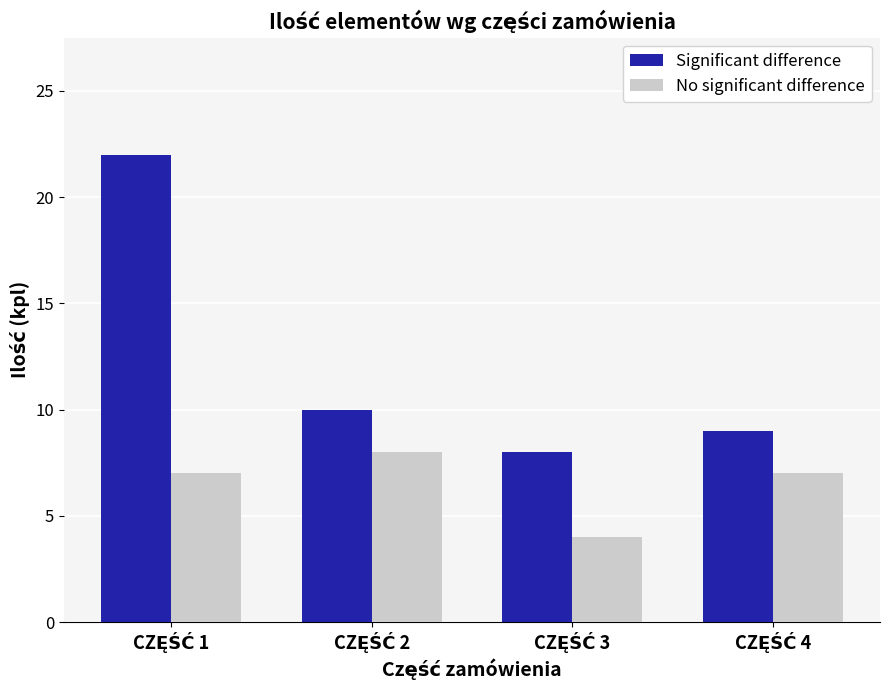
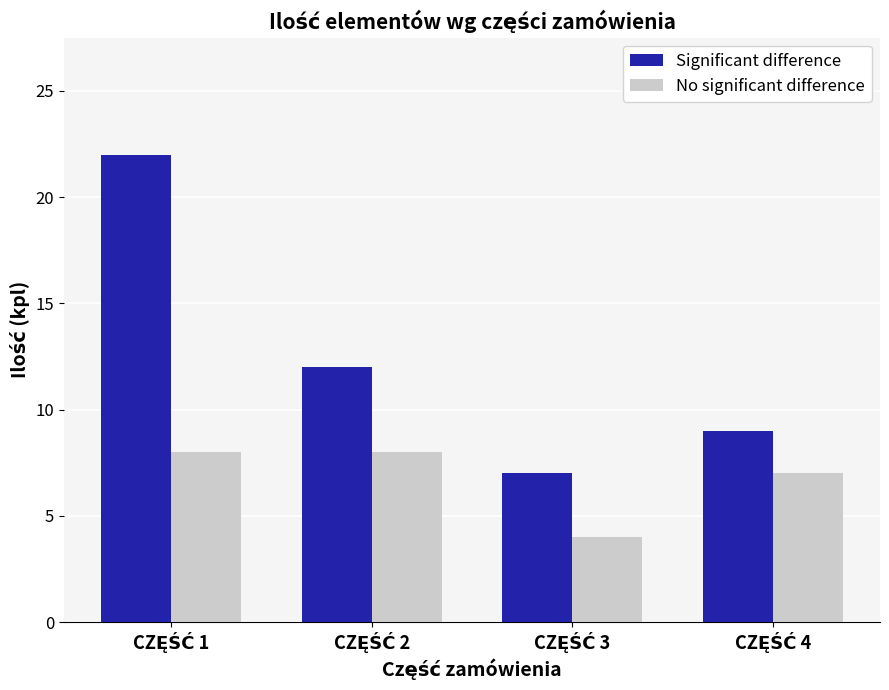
  {
    "Significant difference": {
      "CZĘŚĆ 1": 22,
-     "CZĘŚĆ 2": 10,
-     "CZĘŚĆ 3": 8,
+     "CZĘŚĆ 2": 12,
+     "CZĘŚĆ 3": 7,
      "CZĘŚĆ 4": 9
    },
    "No significant difference": {
-     "CZĘŚĆ 1": 7,
+     "CZĘŚĆ 1": 8,
      "CZĘŚĆ 2": 8,
      "CZĘŚĆ 3": 4,
      "CZĘŚĆ 4": 7
    }
  }
